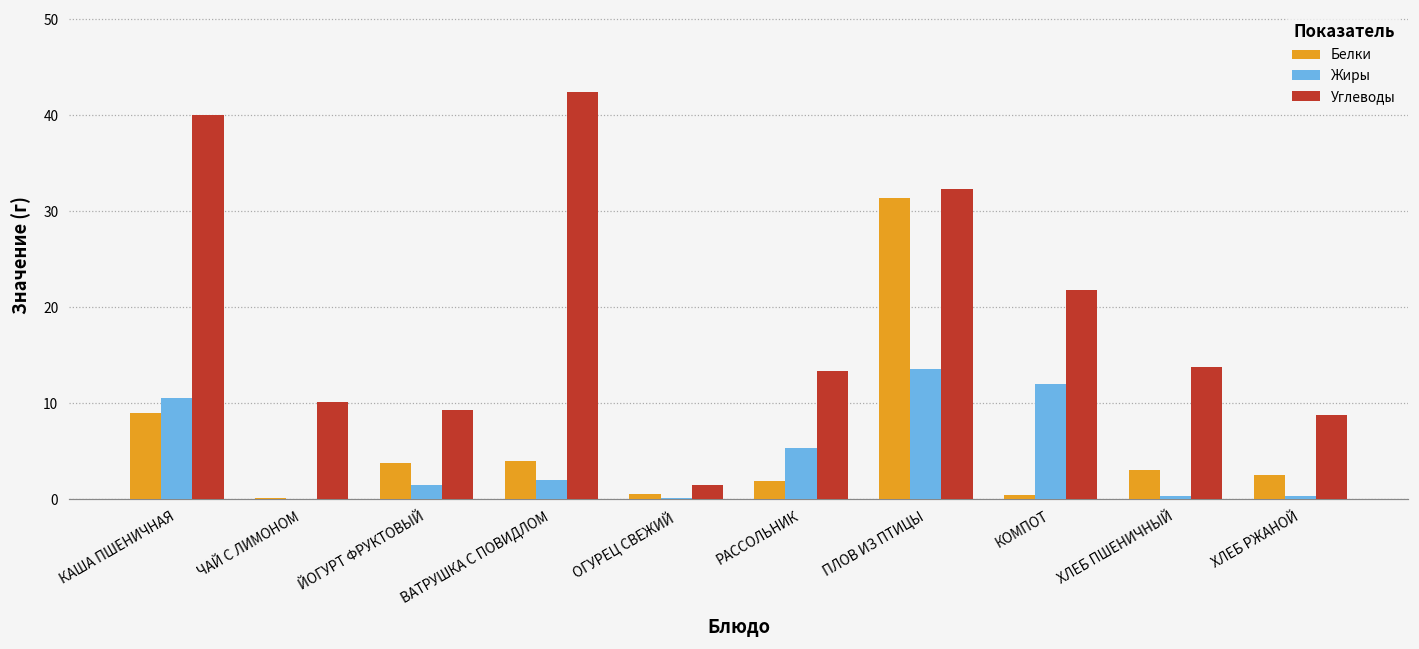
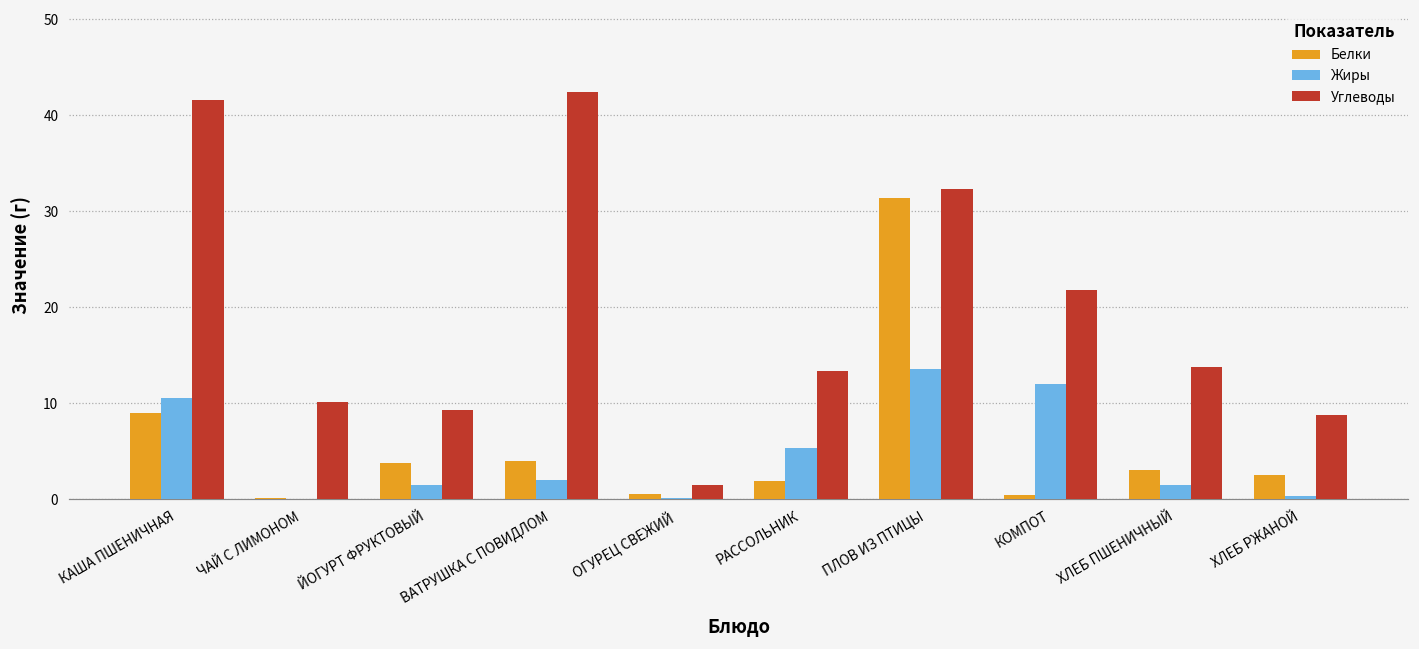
  {
    "Белки": {
      "КАША ПШЕНИЧНАЯ": 9,
      "ЙОГУРТ ФРУКТОВЫЙ": 4,
      "ВАТРУШКА С ПОВИДЛОМ": 4,
      "ОГУРЕЦ СВЕЖИЙ": 0,
      "РАССОЛЬНИК": 2,
      "ПЛОВ ИЗ ПТИЦЫ": 31,
      "КОМПОТ": 0,
      "ХЛЕБ ПШЕНИЧНЫЙ": 3,
      "ХЛЕБ РЖАНОЙ": 2
    },
    "Жиры": {
      "КАША ПШЕНИЧНАЯ": 11,
      "ЙОГУРТ ФРУКТОВЫЙ": 1,
      "ВАТРУШКА С ПОВИДЛОМ": 2,
      "РАССОЛЬНИК": 5,
      "ПЛОВ ИЗ ПТИЦЫ": 14,
      "КОМПОТ": 12,
-     "ХЛЕБ ПШЕНИЧНЫЙ": 0,
+     "ХЛЕБ ПШЕНИЧНЫЙ": 1,
      "ХЛЕБ РЖАНОЙ": 0
    },
    "Углеводы": {
-     "КАША ПШЕНИЧНАЯ": 40,
+     "КАША ПШЕНИЧНАЯ": 42,
      "ЧАЙ С ЛИМОНОМ": 10,
      "ЙОГУРТ ФРУКТОВЫЙ": 9,
      "ВАТРУШКА С ПОВИДЛОМ": 42,
      "ОГУРЕЦ СВЕЖИЙ": 2,
      "РАССОЛЬНИК": 13,
      "ПЛОВ ИЗ ПТИЦЫ": 32,
      "КОМПОТ": 22,
      "ХЛЕБ ПШЕНИЧНЫЙ": 14,
      "ХЛЕБ РЖАНОЙ": 9
    }
  }
